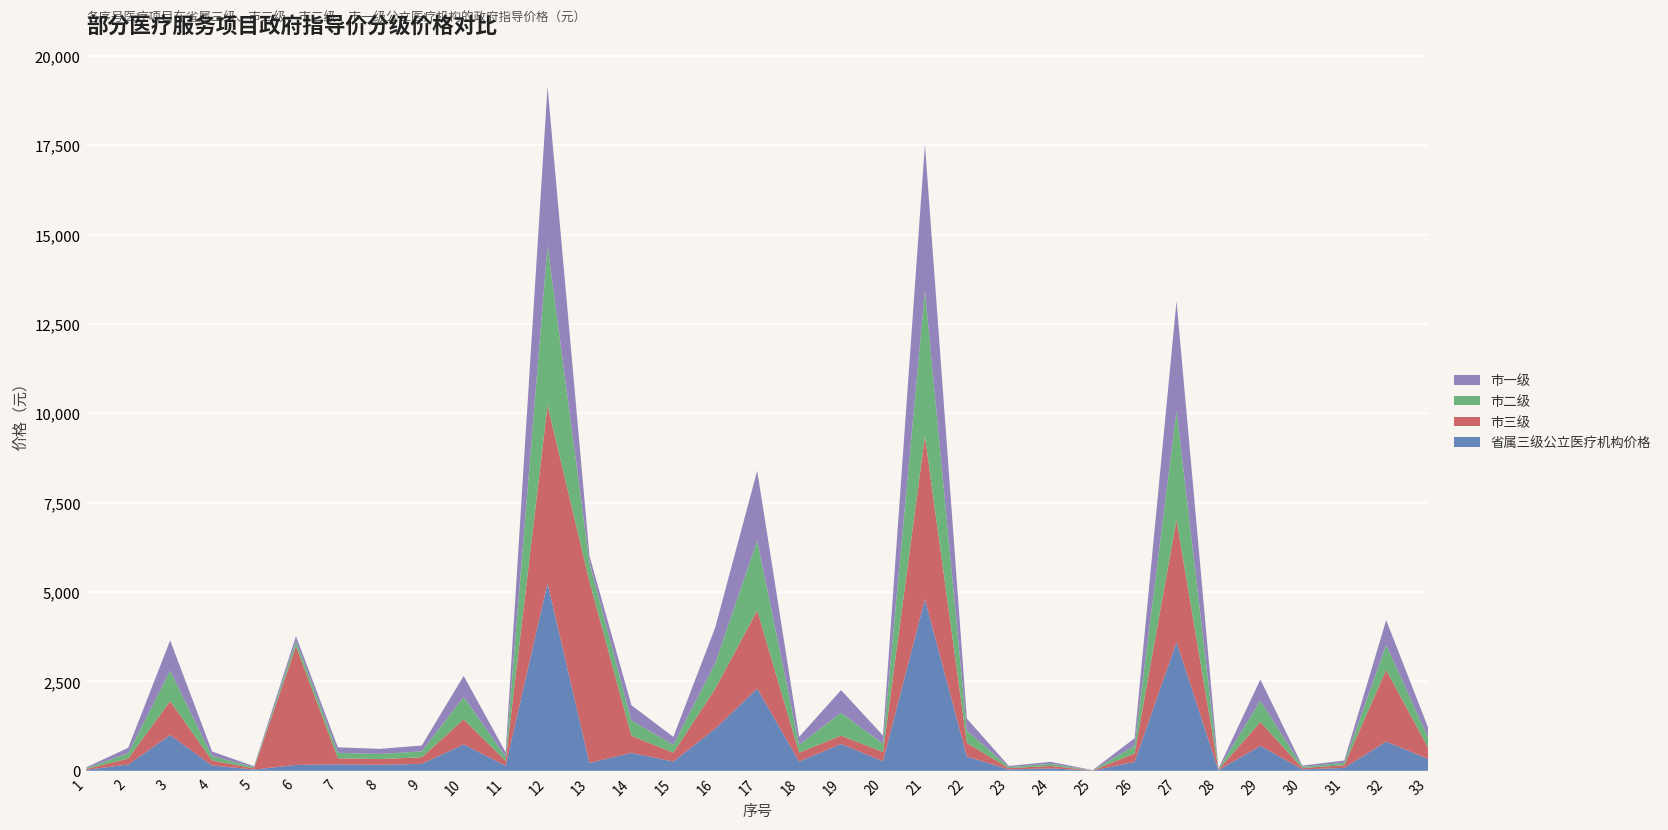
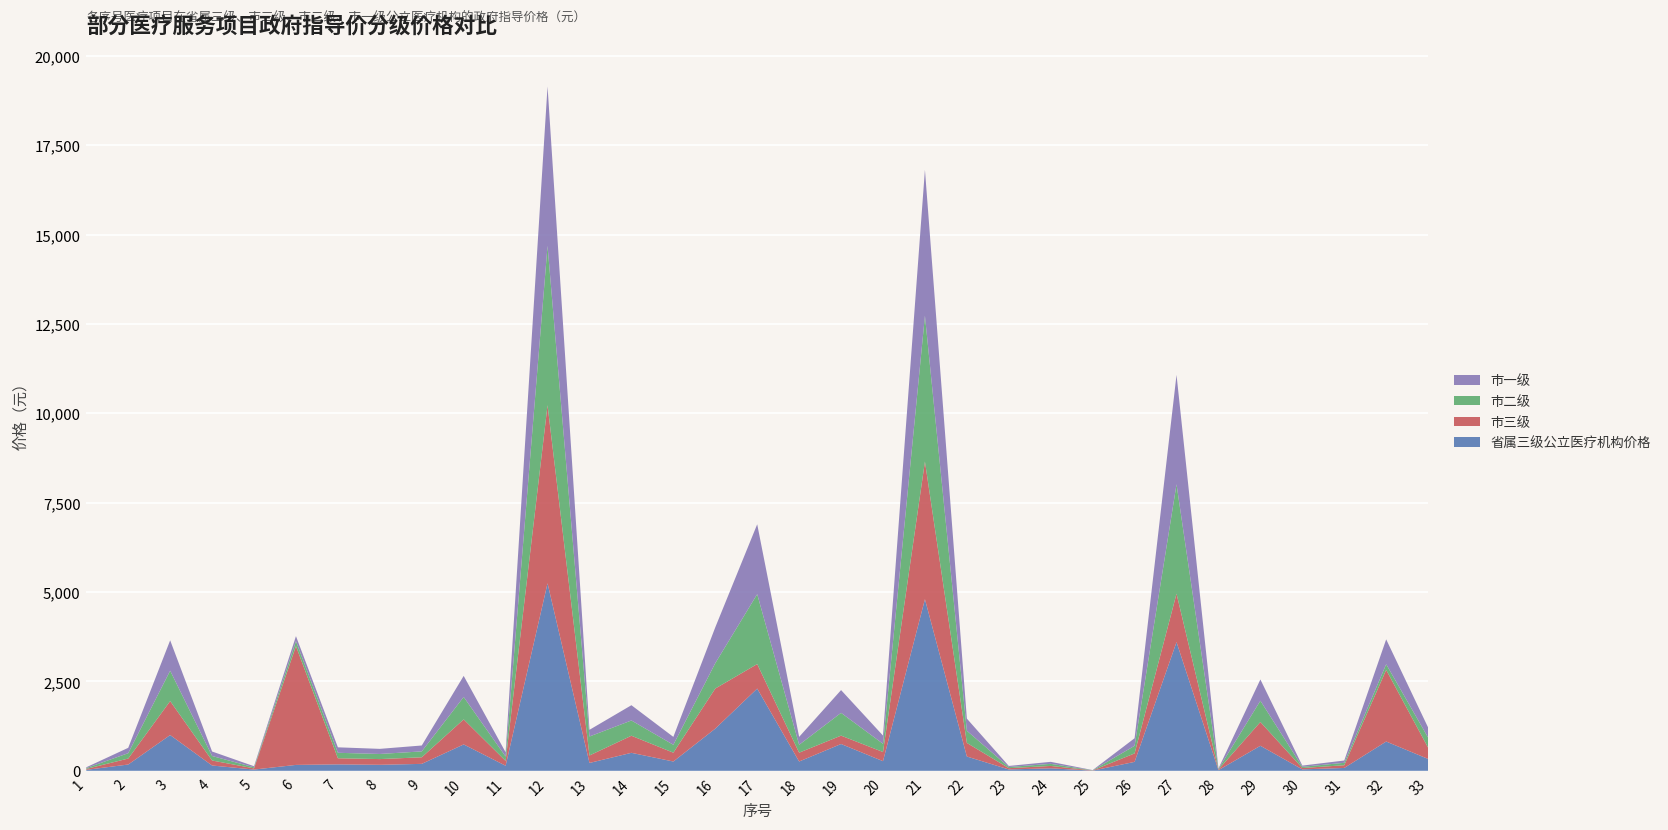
  {
    "市三级": {
      "2": "200",
      "3": "1,000",
      "4": "100",
      "6": "3,300",
      "7": "200",
      "8": "200",
      "9": "200",
      "10": "700",
      "11": "100",
      "12": "5,000",
-     "13": "5,100",
+     "13": "200",
      "14": "500",
      "15": "200",
      "16": "1,100",
-     "17": "2,200",
+     "17": "700",
      "18": "200",
      "19": "200",
      "20": "300",
-     "21": "4,600",
+     "21": "3,900",
      "22": "400",
      "26": "200",
-     "27": "3,400",
+     "27": "1,400",
      "29": "700",
      "32": "2,000",
      "33": "300"
    },
    "市二级": {
      "2": "200",
      "3": "900",
      "4": "100",
      "6": "100",
      "7": "200",
      "8": "100",
      "9": "200",
      "10": "600",
      "11": "100",
      "12": "4,500",
      "13": "500",
      "14": "400",
      "15": "200",
      "16": "700",
      "17": "2,000",
      "18": "200",
      "19": "600",
      "20": "200",
      "21": "4,100",
      "22": "300",
      "26": "200",
      "27": "3,100",
      "29": "600",
-     "32": "700",
+     "32": "200",
      "33": "300"
    }
  }
